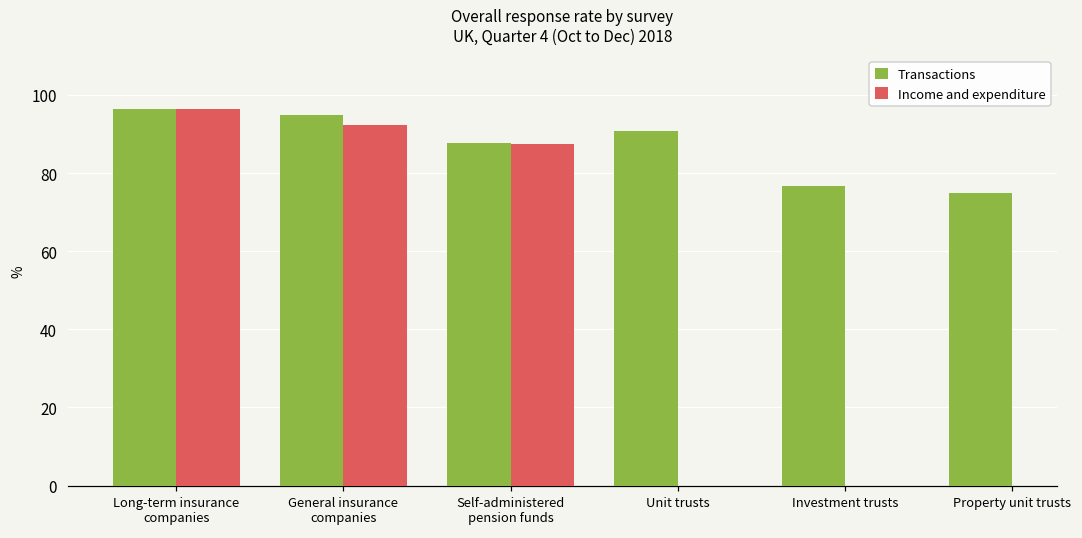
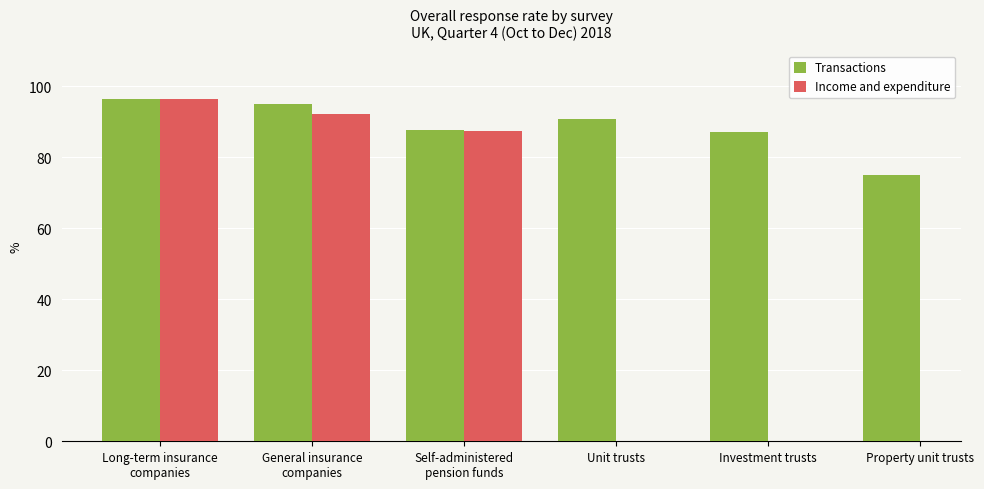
  {
    "Transactions": {
      "Long-term insurance companies": 96,
      "General insurance companies": 95,
      "Self-administered pension funds": 88,
      "Unit trusts": 91,
-     "Investment trusts": 77,
+     "Investment trusts": 87,
      "Property unit trusts": 75
    }
  }
